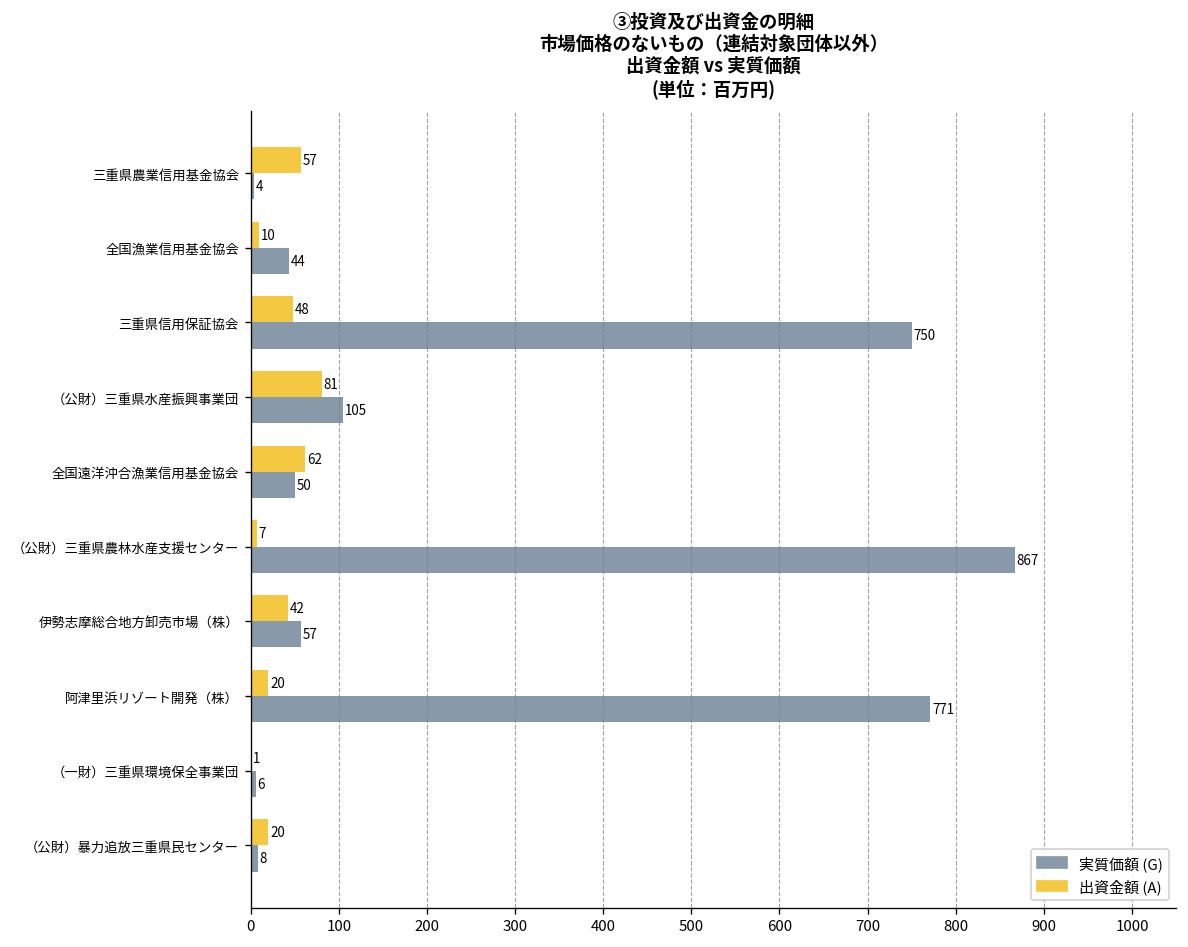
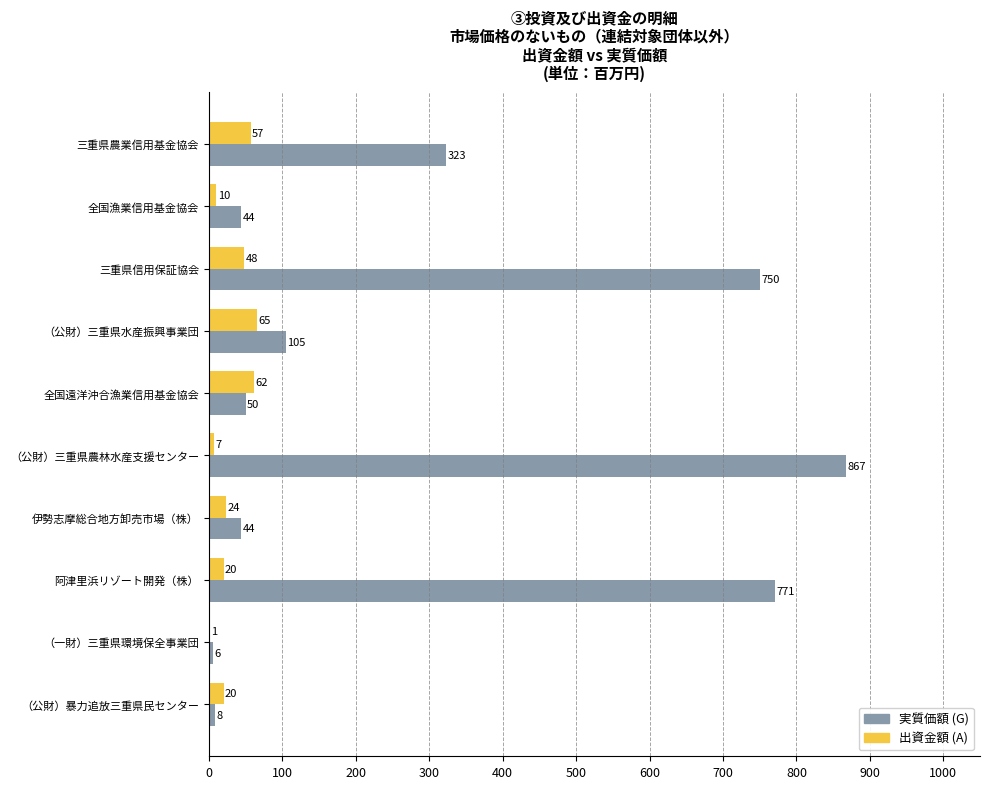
  {
    "実質価額 (G)": {
-     "三重県農業信用基金協会": 4,
+     "三重県農業信用基金協会": 323,
      "全国漁業信用基金協会": 44,
      "三重県信用保証協会": 750,
      "（公財）三重県水産振興事業団": 105,
      "全国遠洋沖合漁業信用基金協会": 50,
      "（公財）三重県農林水産支援センター": 867,
-     "伊勢志摩総合地方卸売市場（株）": 57,
+     "伊勢志摩総合地方卸売市場（株）": 44,
      "阿津里浜リゾート開発（株）": 771,
      "（一財）三重県環境保全事業団": 6,
      "（公財）暴力追放三重県民センター": 8
    },
    "出資金額 (A)": {
      "三重県農業信用基金協会": 57,
      "全国漁業信用基金協会": 10,
      "三重県信用保証協会": 48,
-     "（公財）三重県水産振興事業団": 81,
+     "（公財）三重県水産振興事業団": 65,
      "全国遠洋沖合漁業信用基金協会": 62,
      "（公財）三重県農林水産支援センター": 7,
-     "伊勢志摩総合地方卸売市場（株）": 42,
+     "伊勢志摩総合地方卸売市場（株）": 24,
      "阿津里浜リゾート開発（株）": 20,
      "（一財）三重県環境保全事業団": 1,
      "（公財）暴力追放三重県民センター": 20
    }
  }
